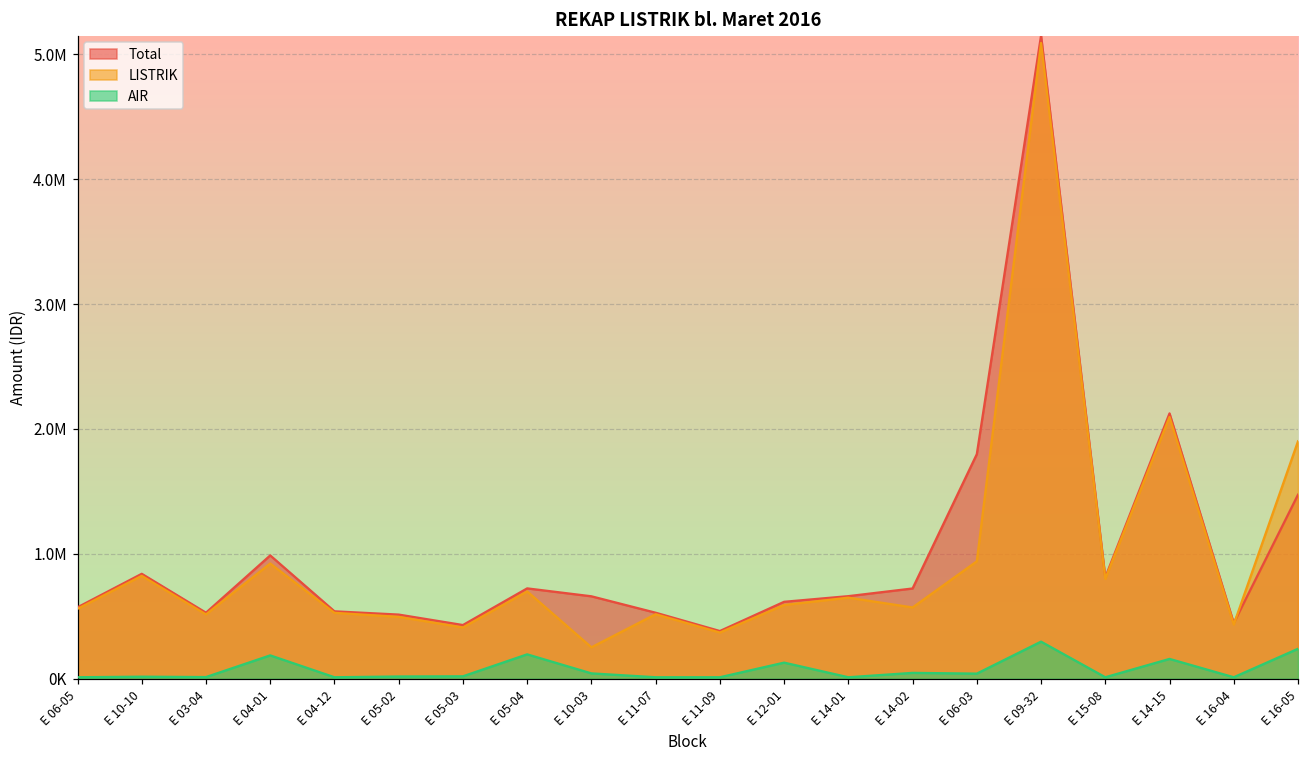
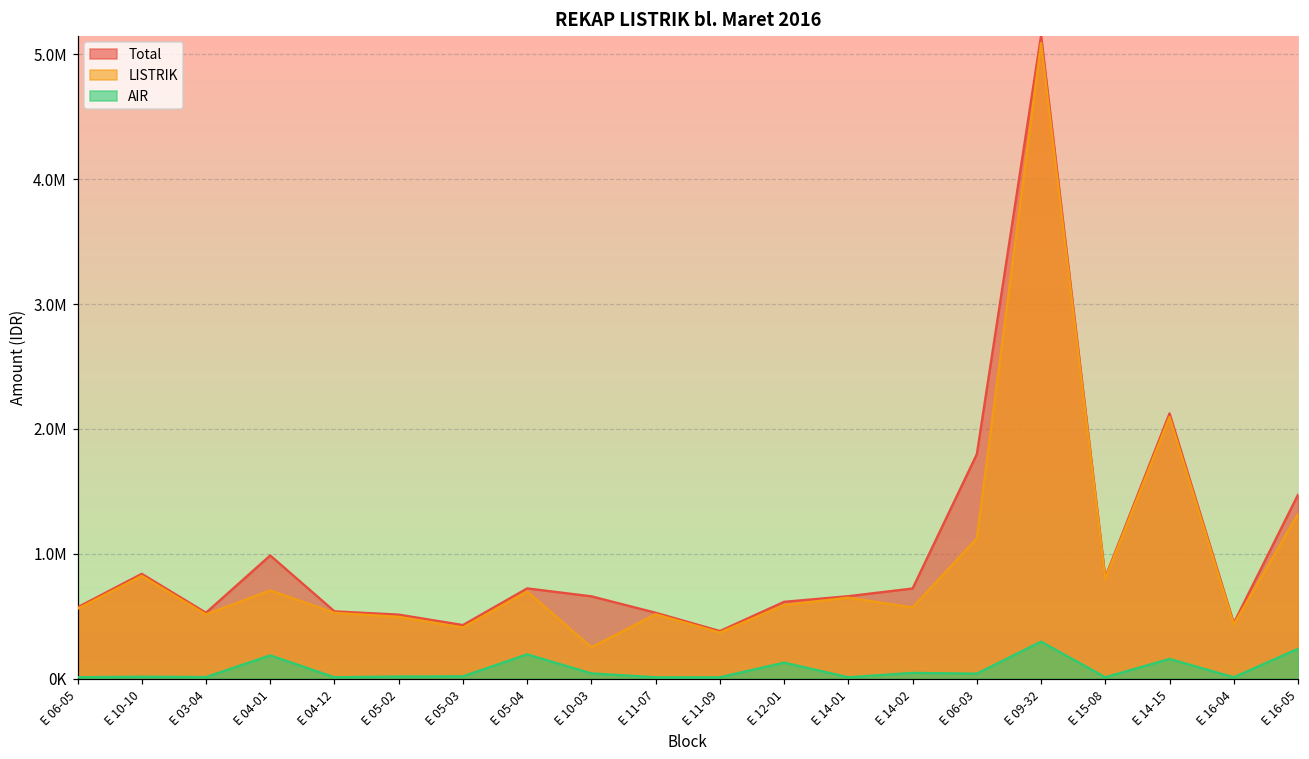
  {
    "Total": {
      "E 04-01": 990000,
      "E 05-04": 720000,
      "E 10-03": 660000,
      "E 12-01": 620000,
      "E 14-02": 720000,
      "E 06-03": 1800000,
      "E 09-32": 5150000,
      "E 14-15": 2120000,
      "E 16-05": 1470000
    },
    "LISTRIK": {
-     "E 04-01": 920000,
+     "E 04-01": 710000,
      "E 05-04": 700000,
      "E 10-03": 250000,
      "E 12-01": 590000,
      "E 14-02": 570000,
-     "E 06-03": 940000,
+     "E 06-03": 1120000,
      "E 09-32": 5090000,
      "E 14-15": 2100000,
-     "E 16-05": 1900000
+     "E 16-05": 1320000
    },
    "AIR": {
      "E 06-05": 10000,
      "E 10-10": 20000,
      "E 03-04": 10000,
      "E 04-01": 190000,
      "E 04-12": 10000,
      "E 05-02": 20000,
      "E 05-03": 20000,
      "E 05-04": 200000,
      "E 10-03": 40000,
      "E 11-07": 10000,
      "E 11-09": 10000,
      "E 12-01": 130000,
      "E 14-01": 10000,
      "E 14-02": 50000,
      "E 06-03": 40000,
      "E 09-32": 300000,
      "E 15-08": 10000,
      "E 14-15": 160000,
      "E 16-04": 10000,
      "E 16-05": 240000
    }
  }
